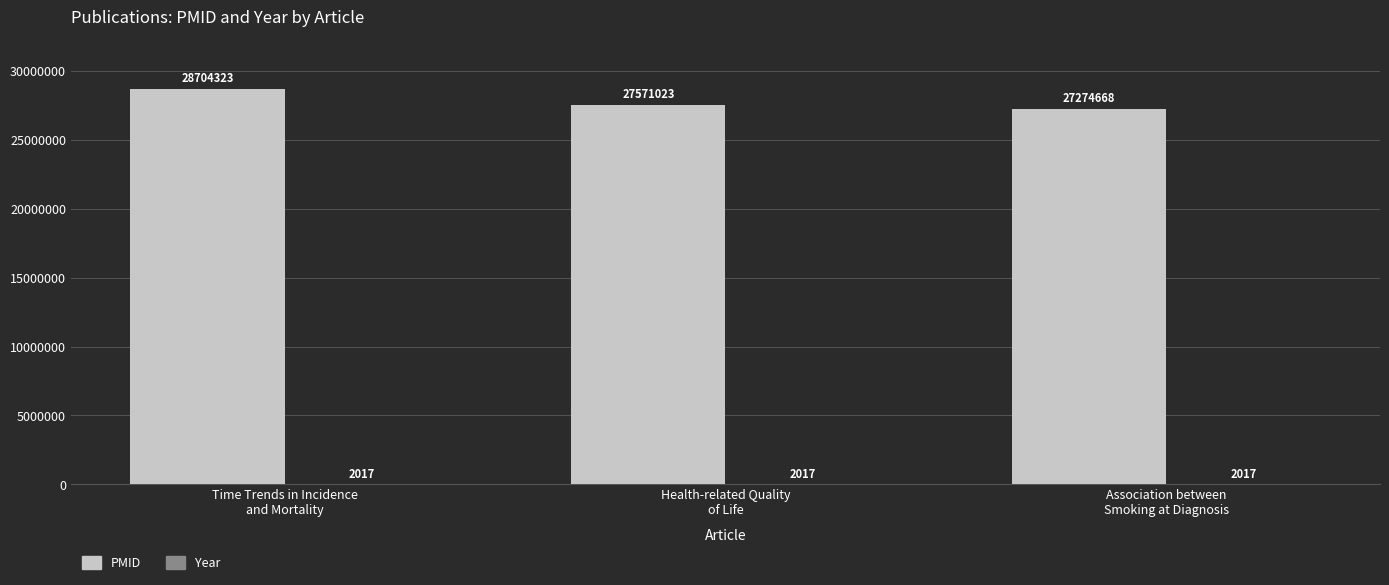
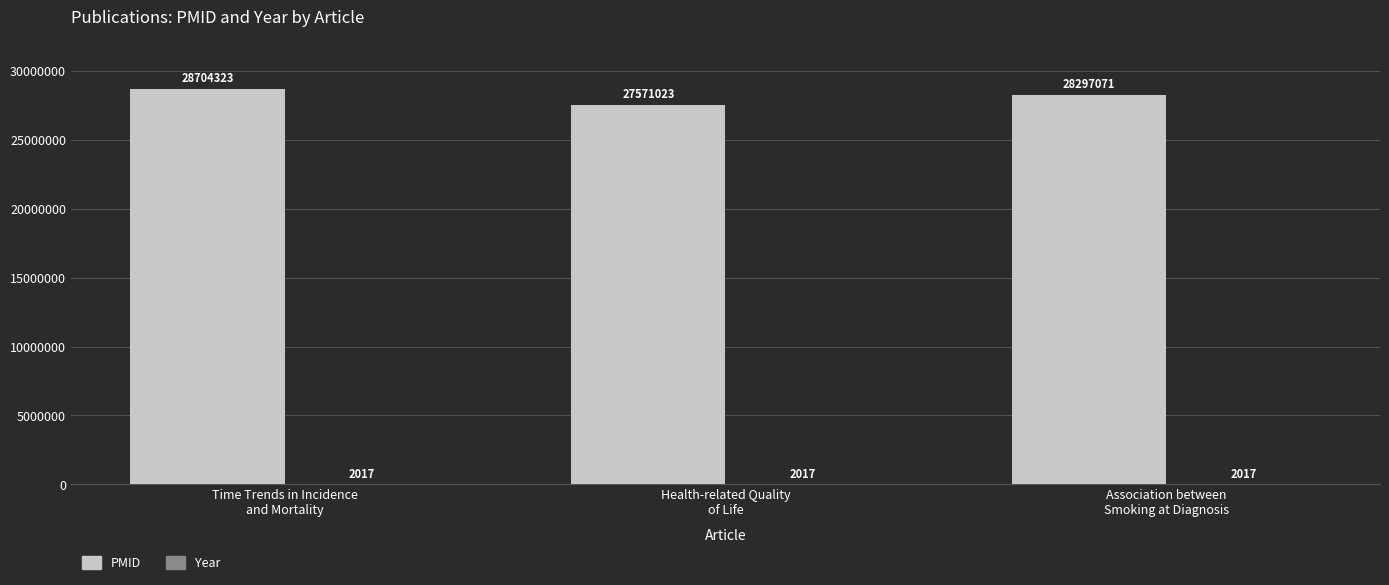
  {
    "PMID": {
      "Time Trends in Incidence and Mortality": 28704323,
      "Health-related Quality of Life": 27571023,
-     "Association between Smoking at Diagnosis": 27274668
+     "Association between Smoking at Diagnosis": 28297071
    },
    "Year": {
      "Time Trends in Incidence and Mortality": 2017,
      "Health-related Quality of Life": 2017,
      "Association between Smoking at Diagnosis": 2017
    }
  }
